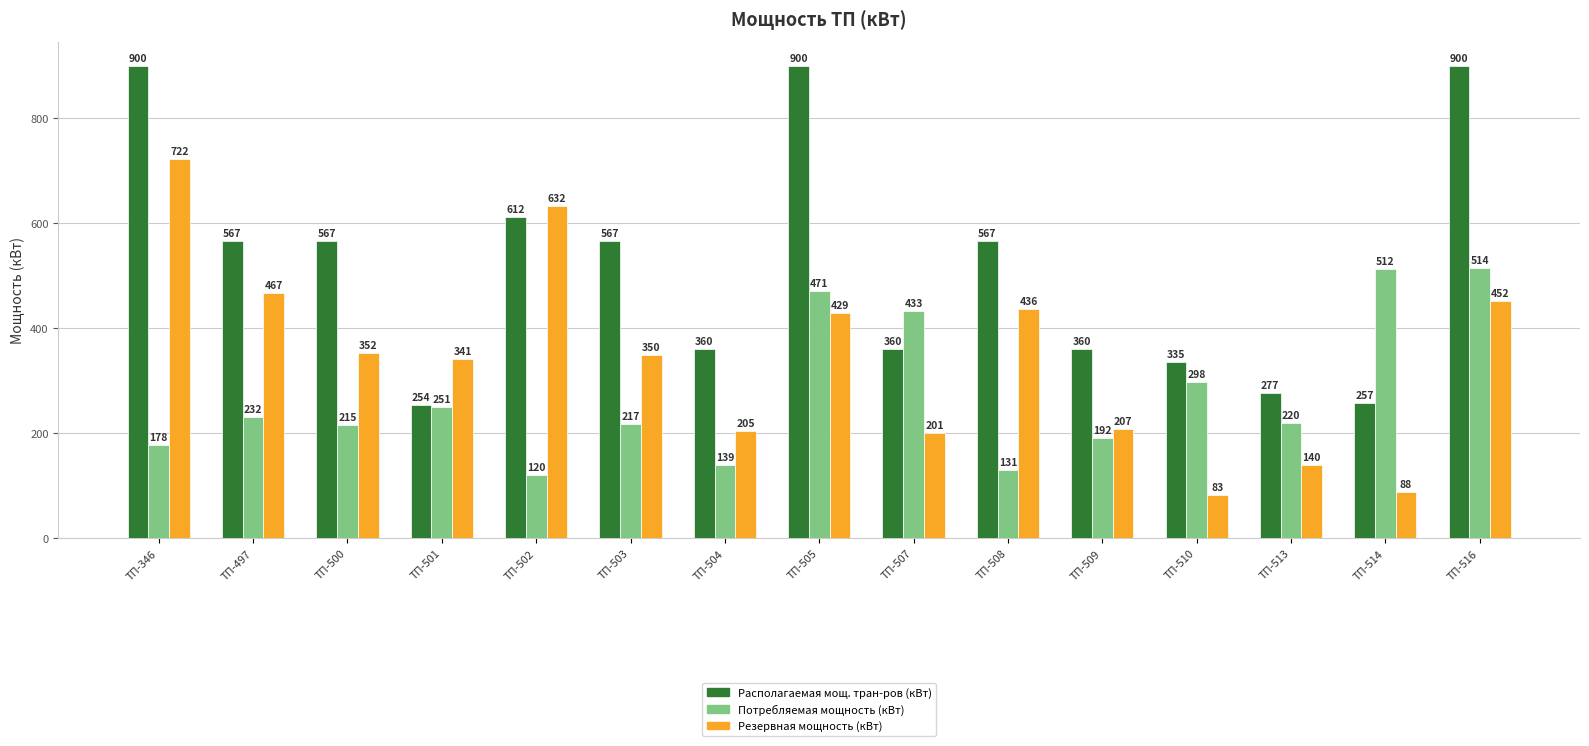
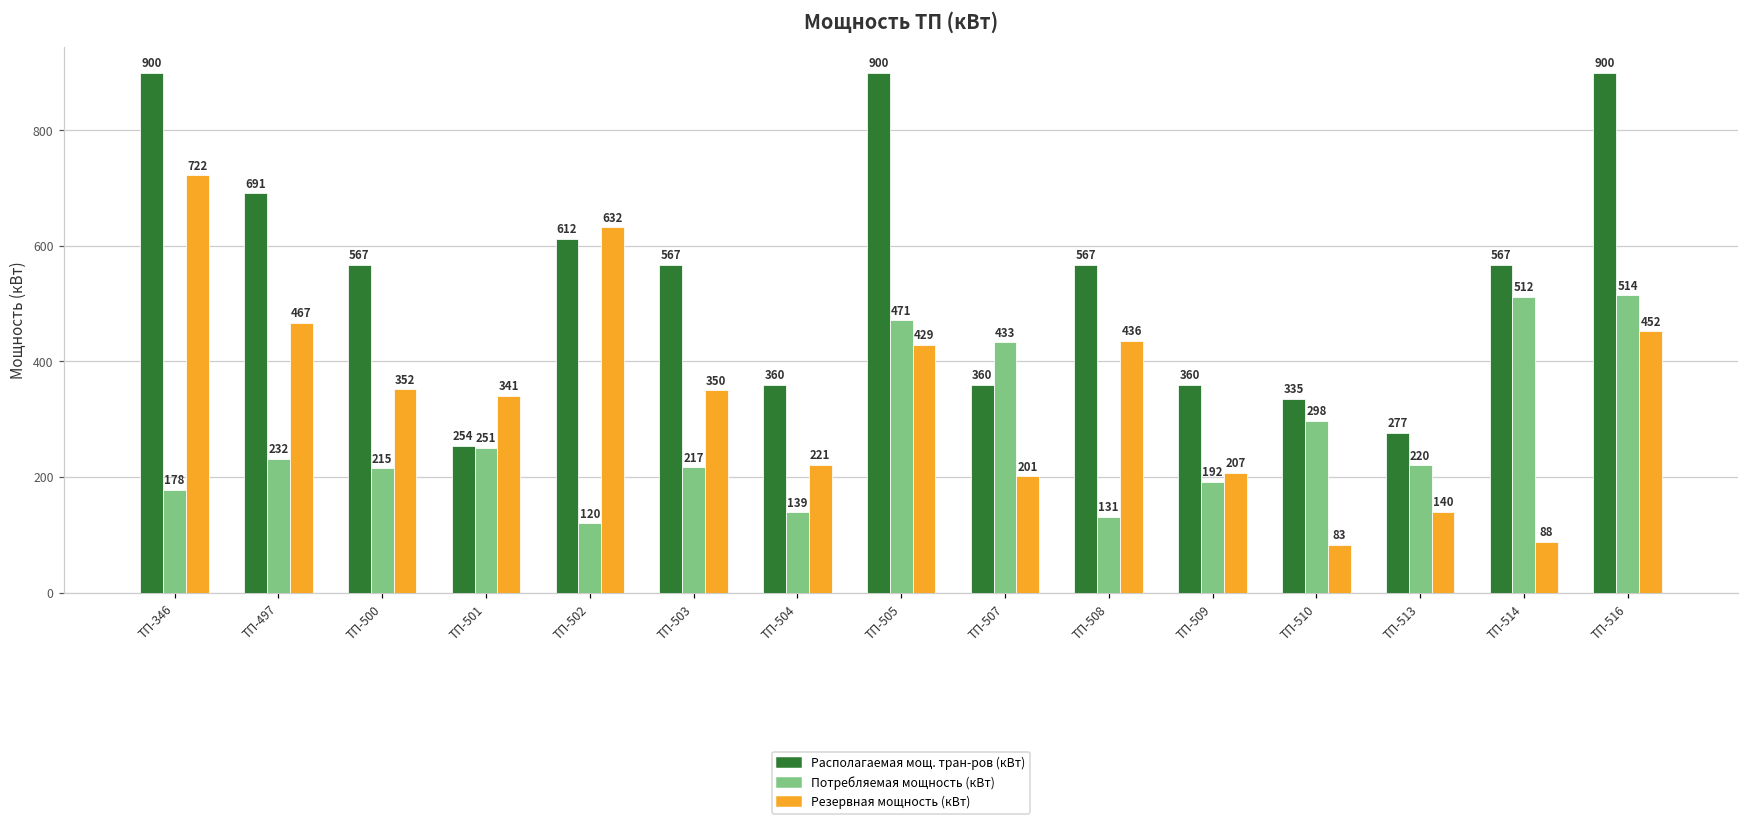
  {
    "Располагаемая мощ. тран-ров (кВт)": {
      "ТП-346": 900,
-     "ТП-497": 567,
+     "ТП-497": 691,
      "ТП-500": 567,
      "ТП-501": 254,
      "ТП-502": 612,
      "ТП-503": 567,
      "ТП-504": 360,
      "ТП-505": 900,
      "ТП-507": 360,
      "ТП-508": 567,
      "ТП-509": 360,
      "ТП-510": 335,
      "ТП-513": 277,
-     "ТП-514": 257,
+     "ТП-514": 567,
      "ТП-516": 900
    },
    "Потребляемая мощность (кВт)": {
      "ТП-346": 178,
      "ТП-497": 232,
      "ТП-500": 215,
      "ТП-501": 251,
      "ТП-502": 120,
      "ТП-503": 217,
      "ТП-504": 139,
      "ТП-505": 471,
      "ТП-507": 433,
      "ТП-508": 131,
      "ТП-509": 192,
      "ТП-510": 298,
      "ТП-513": 220,
      "ТП-514": 512,
      "ТП-516": 514
    },
    "Резервная мощность (кВт)": {
      "ТП-346": 722,
      "ТП-497": 467,
      "ТП-500": 352,
      "ТП-501": 341,
      "ТП-502": 632,
      "ТП-503": 350,
-     "ТП-504": 205,
+     "ТП-504": 221,
      "ТП-505": 429,
      "ТП-507": 201,
      "ТП-508": 436,
      "ТП-509": 207,
      "ТП-510": 83,
      "ТП-513": 140,
      "ТП-514": 88,
      "ТП-516": 452
    }
  }
